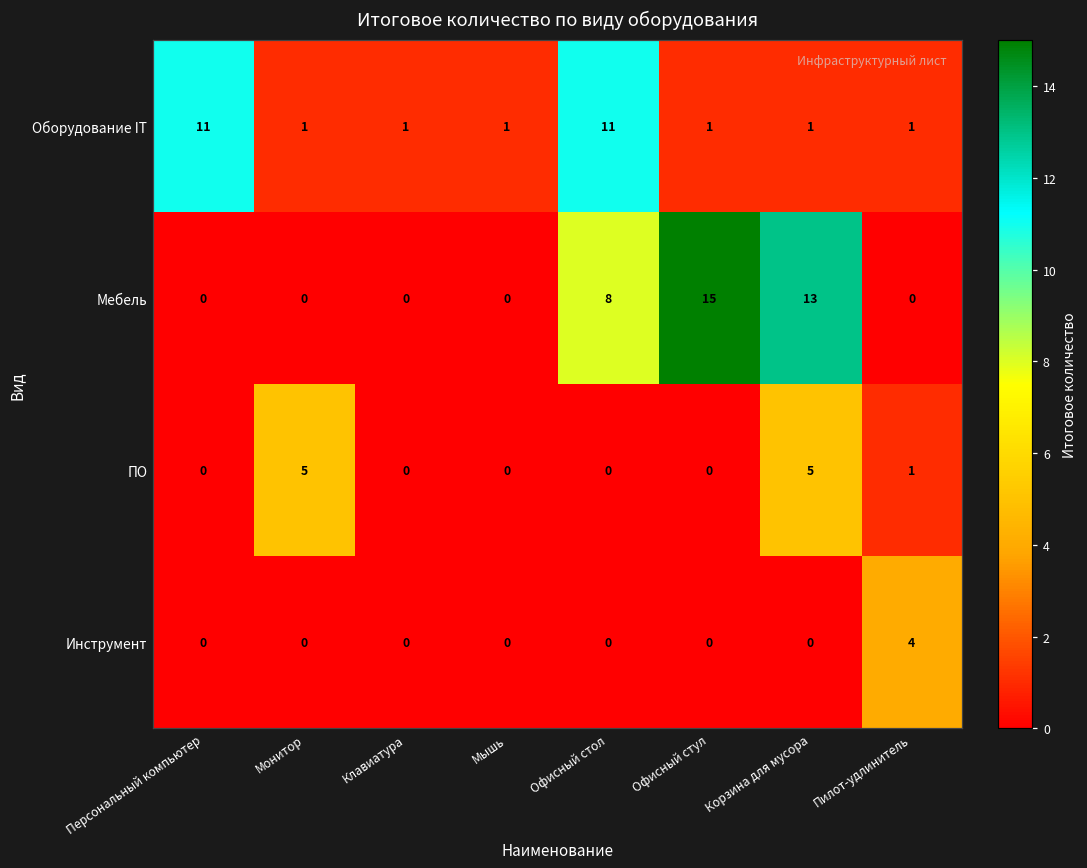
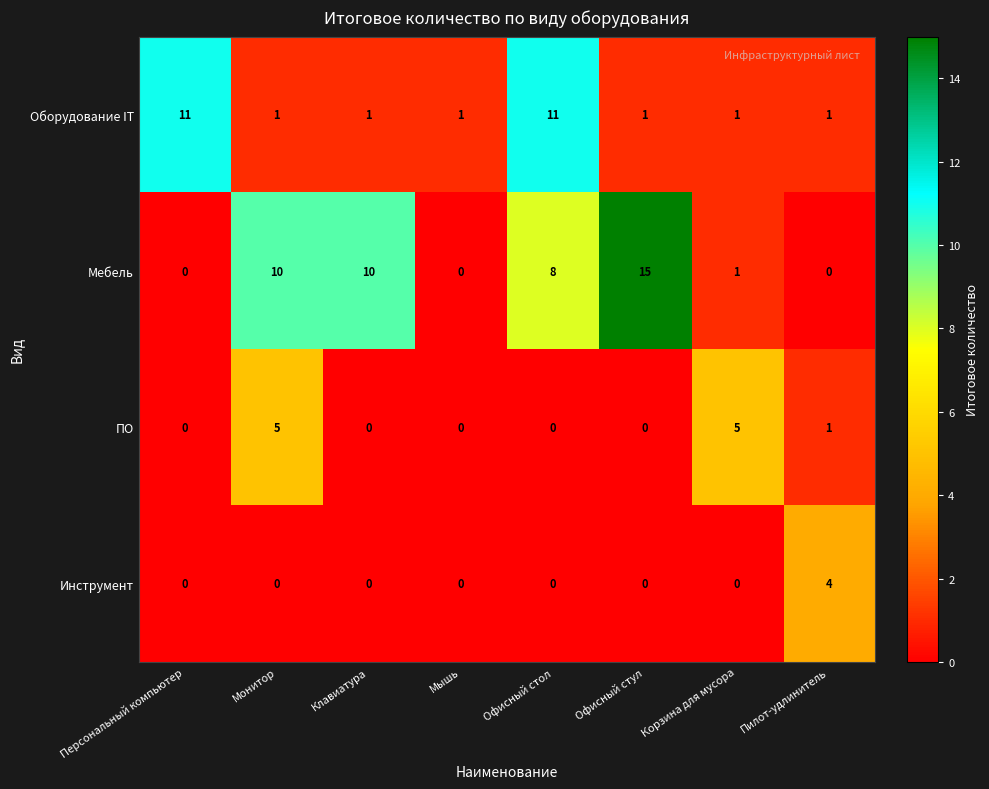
  {
    "Оборудование IT": {
      "Персональный компьютер": 11,
      "Монитор": 1,
      "Клавиатура": 1,
      "Мышь": 1,
      "Офисный стол": 11,
      "Офисный стул": 1,
      "Корзина для мусора": 1
    },
    "Мебель": {
      "Персональный компьютер": 0,
-     "Монитор": 0,
-     "Клавиатура": 0,
+     "Монитор": 10,
+     "Клавиатура": 10,
      "Мышь": 0,
      "Офисный стол": 8,
      "Офисный стул": 15,
-     "Корзина для мусора": 13,
+     "Корзина для мусора": 1,
      "Пилот-удлинитель": 0
    },
    "ПО": {
      "Персональный компьютер": 0,
      "Монитор": 5,
      "Клавиатура": 0,
      "Мышь": 0,
      "Офисный стол": 0,
      "Офисный стул": 0,
      "Корзина для мусора": 5,
      "Пилот-удлинитель": 1
    },
    "Инструмент": {
      "Персональный компьютер": 0,
      "Монитор": 0,
      "Клавиатура": 0,
      "Мышь": 0,
      "Офисный стол": 0,
      "Офисный стул": 0,
      "Корзина для мусора": 0,
      "Пилот-удлинитель": 4
    }
  }
